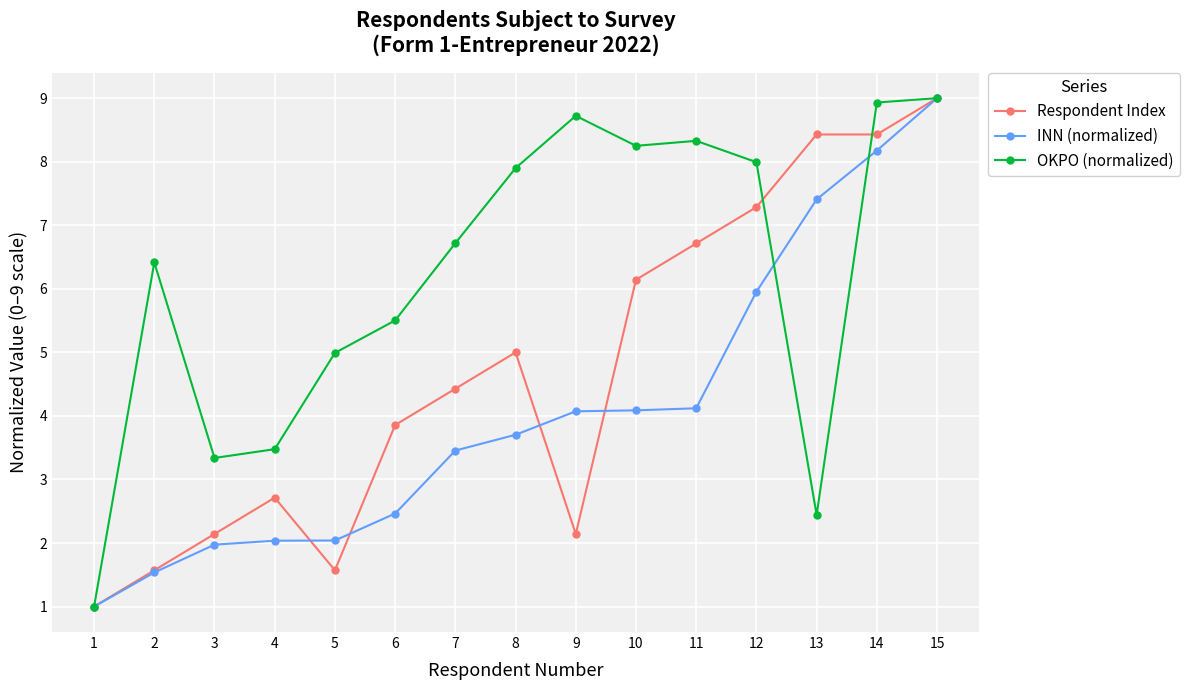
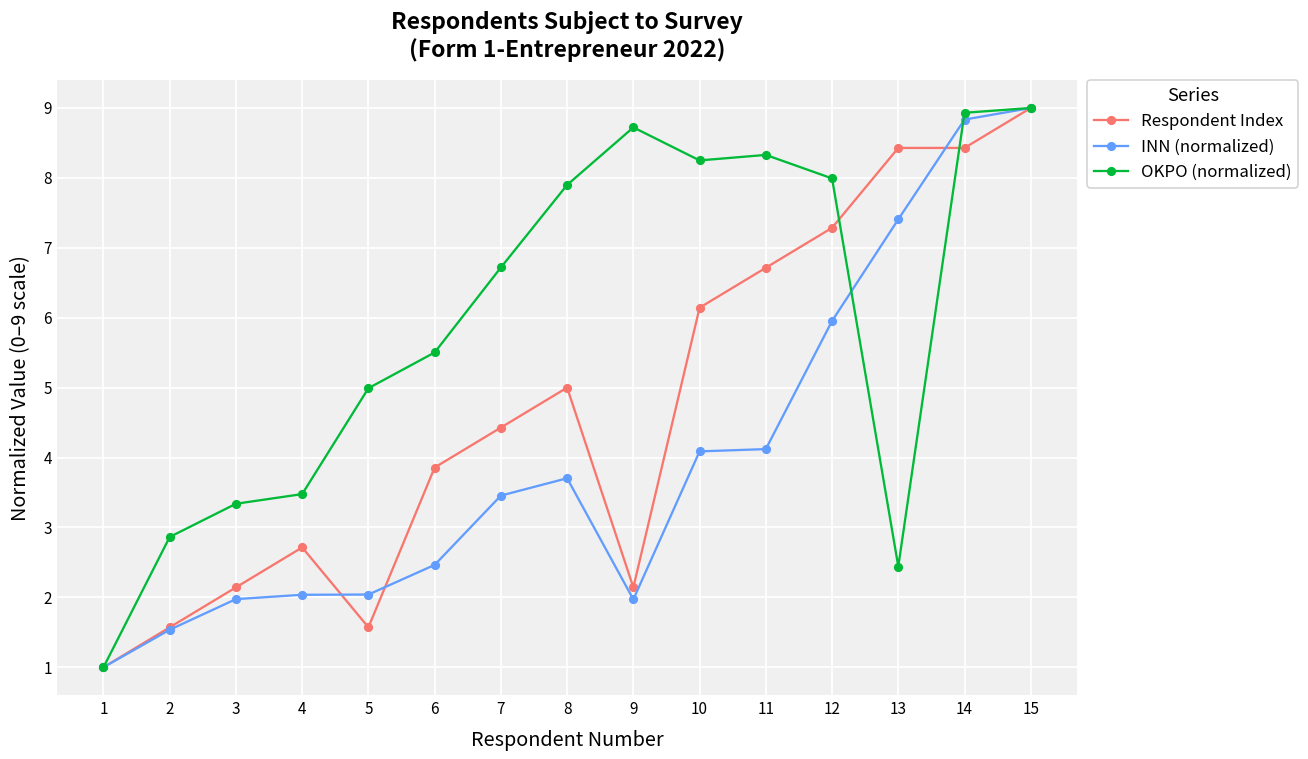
  {
    "Respondent Index": {
      "3": 2.1,
      "4": 2.7,
      "5": 1.6,
      "6": 3.9,
      "7": 4.4,
      "8": 5.0,
      "9": 2.1,
      "10": 6.1,
      "11": 6.7,
      "12": 7.3,
      "13": 8.4,
      "14": 8.4
    },
    "INN (normalized)": {
      "3": 2.0,
      "4": 2.0,
      "5": 2.0,
      "6": 2.5,
      "7": 3.5,
      "8": 3.7,
-     "9": 4.1,
+     "9": 2.0,
      "10": 4.1,
      "11": 4.1,
      "12": 6.0,
      "13": 7.4,
-     "14": 8.2
+     "14": 8.8
    },
    "OKPO (normalized)": {
-     "2": 6.4,
+     "2": 2.9,
      "3": 3.3,
      "4": 3.5,
      "5": 5.0,
      "6": 5.5,
      "7": 6.7,
      "8": 7.9,
      "9": 8.7,
      "10": 8.2,
      "11": 8.3,
      "12": 8.0,
      "13": 2.4,
      "14": 8.9
    }
  }
